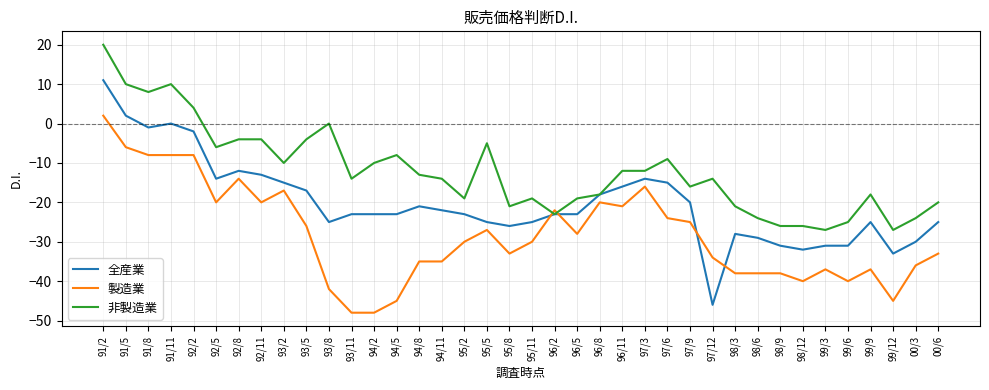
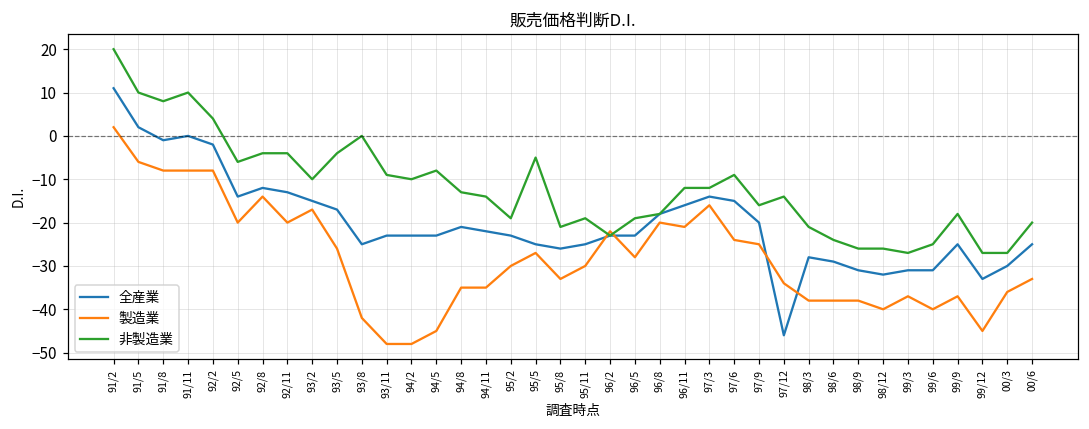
  {
    "全産業": {
      "91/2": 11,
      "91/5": 2,
      "91/8": -1,
      "91/11": 0,
      "92/2": -2,
      "92/5": -14,
      "92/8": -12,
      "92/11": -13,
      "93/2": -15,
      "93/5": -17,
      "93/8": -25,
      "93/11": -23,
      "94/2": -23,
      "94/5": -23,
      "94/8": -21,
      "94/11": -22,
      "95/2": -23,
      "95/5": -25,
      "95/8": -26,
      "95/11": -25,
      "96/5": -23,
      "96/11": -16,
      "97/3": -14,
      "97/6": -15,
      "97/9": -20,
      "97/12": -46,
      "98/3": -28,
      "98/6": -29,
      "98/9": -31,
      "98/12": -32,
      "99/3": -31,
      "99/6": -31,
      "99/9": -25,
      "99/12": -33,
      "00/3": -30,
      "00/6": -25
    },
    "製造業": {
      "91/2": 2,
      "91/5": -6,
      "91/8": -8,
      "91/11": -8,
      "92/2": -8,
      "92/5": -20,
      "92/8": -14,
      "92/11": -20,
      "93/2": -17,
      "93/5": -26,
      "93/8": -42,
      "93/11": -48,
      "94/2": -48,
      "94/5": -45,
      "94/8": -35,
      "94/11": -35,
      "95/2": -30,
      "95/5": -27,
      "95/8": -33,
      "95/11": -30,
      "96/2": -22,
      "96/5": -28,
      "96/8": -20,
      "96/11": -21,
      "97/3": -16,
      "97/6": -24,
      "97/9": -25,
      "97/12": -34,
      "98/3": -38,
      "98/6": -38,
      "98/9": -38,
      "98/12": -40,
      "99/3": -37,
      "99/6": -40,
      "99/9": -37,
      "99/12": -45,
      "00/3": -36,
      "00/6": -33
    },
    "非製造業": {
      "91/2": 20,
      "91/5": 10,
      "91/8": 8,
      "91/11": 10,
      "92/2": 4,
      "92/5": -6,
      "92/8": -4,
      "92/11": -4,
      "93/2": -10,
      "93/5": -4,
      "93/8": 0,
-     "93/11": -14,
+     "93/11": -9,
      "94/2": -10,
      "94/5": -8,
      "94/8": -13,
      "94/11": -14,
      "95/2": -19,
      "95/5": -5,
      "95/8": -21,
      "95/11": -19,
      "96/5": -19,
      "96/11": -12,
      "97/3": -12,
      "97/6": -9,
      "97/9": -16,
      "97/12": -14,
      "98/3": -21,
      "98/6": -24,
      "98/9": -26,
      "98/12": -26,
      "99/3": -27,
      "99/6": -25,
      "99/9": -18,
      "99/12": -27,
-     "00/3": -24,
+     "00/3": -27,
      "00/6": -20
    }
  }
